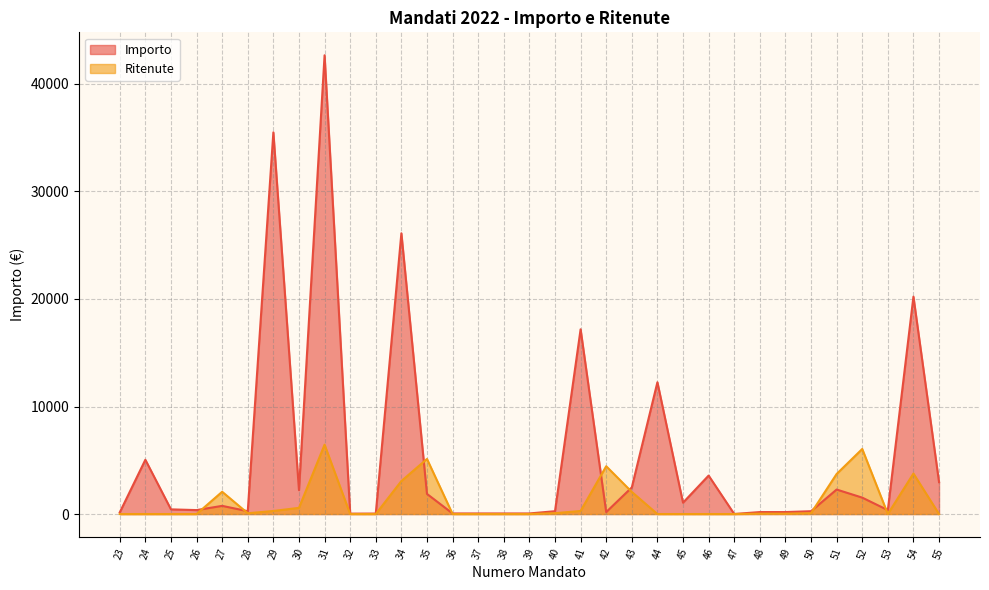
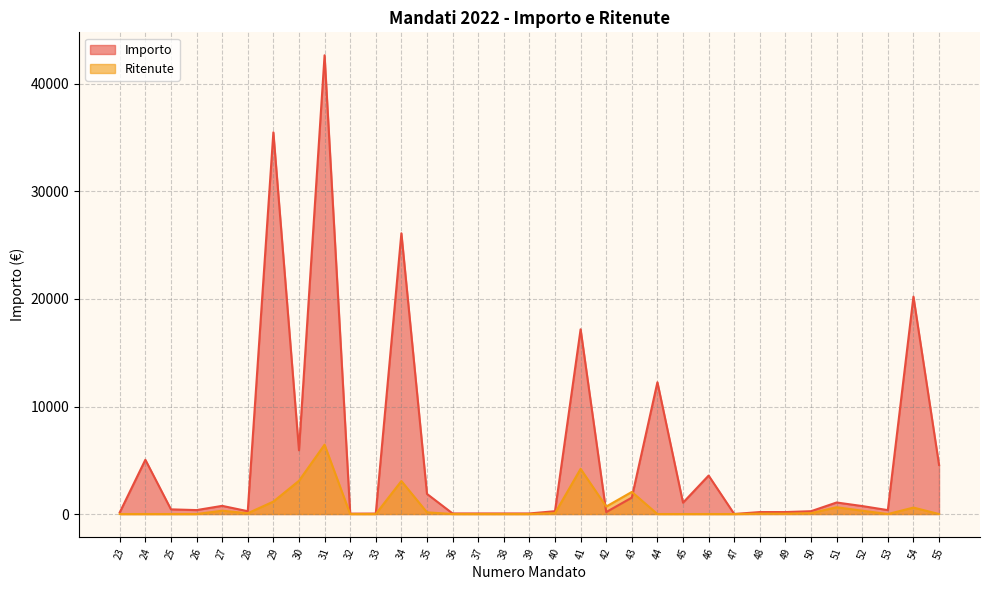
  {
    "Importo": {
      "24": 5000,
      "25": 400,
      "26": 400,
      "27": 800,
      "29": 35500,
-     "30": 2200,
+     "30": 5900,
      "31": 42700,
      "34": 26100,
      "35": 1900,
      "41": 17200,
      "42": 200,
-     "43": 2500,
+     "43": 1500,
      "44": 12300,
      "45": 1100,
      "46": 3600,
-     "51": 2300,
-     "52": 1500,
+     "51": 1100,
+     "52": 700,
      "53": 400,
      "54": 20200,
-     "55": 3000
+     "55": 4600
    },
    "Ritenute": {
      "24": 0,
      "25": 0,
      "26": 0,
-     "27": 2100,
-     "29": 300,
-     "30": 600,
+     "27": 300,
+     "29": 1200,
+     "30": 3100,
      "31": 6400,
      "34": 3100,
-     "35": 5100,
-     "41": 300,
-     "42": 4400,
+     "35": 200,
+     "41": 4200,
+     "42": 700,
      "43": 2100,
      "44": 0,
      "45": 0,
      "46": 0,
-     "51": 3700,
-     "52": 6100,
+     "51": 600,
+     "52": 300,
      "53": 0,
-     "54": 3800,
+     "54": 600,
      "55": 0
    }
  }
